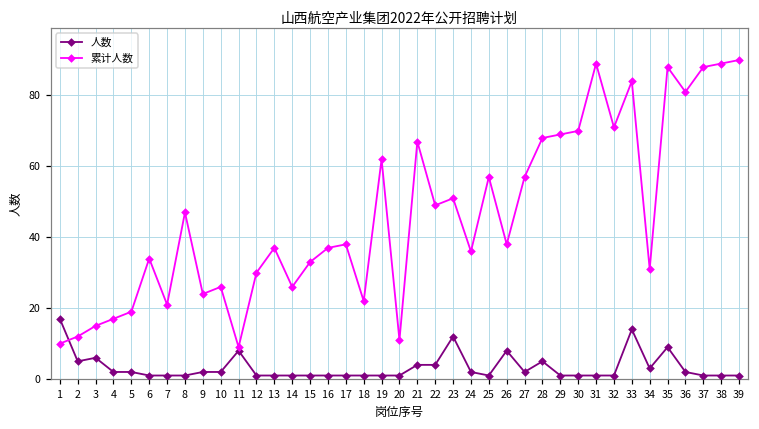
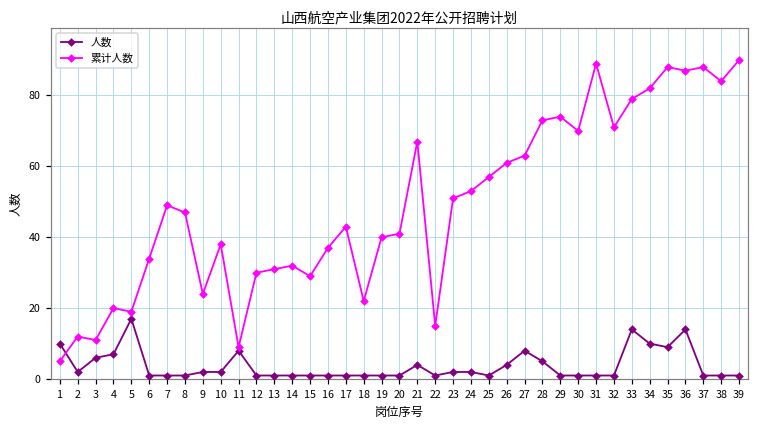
  {
    "人数": {
-     "1": 17,
-     "2": 5,
+     "1": 10,
+     "2": 2,
      "3": 6,
-     "4": 2,
-     "5": 2,
+     "4": 7,
+     "5": 17,
      "6": 1,
      "7": 1,
      "8": 1,
      "9": 2,
      "10": 2,
      "11": 8,
      "12": 1,
      "13": 1,
      "14": 1,
      "15": 1,
      "16": 1,
      "17": 1,
      "18": 1,
      "19": 1,
      "20": 1,
      "21": 4,
-     "22": 4,
-     "23": 12,
+     "22": 1,
+     "23": 2,
      "24": 2,
      "25": 1,
-     "26": 8,
-     "27": 2,
+     "26": 4,
+     "27": 8,
      "28": 5,
      "29": 1,
      "30": 1,
      "31": 1,
      "32": 1,
      "33": 14,
-     "34": 3,
+     "34": 10,
      "35": 9,
-     "36": 2,
+     "36": 14,
      "37": 1,
      "38": 1,
      "39": 1
    },
    "累计人数": {
-     "1": 10,
+     "1": 5,
      "2": 12,
-     "3": 15,
-     "4": 17,
+     "3": 11,
+     "4": 20,
      "5": 19,
      "6": 34,
-     "7": 21,
+     "7": 49,
      "8": 47,
      "9": 24,
-     "10": 26,
+     "10": 38,
      "11": 9,
      "12": 30,
-     "13": 37,
-     "14": 26,
-     "15": 33,
+     "13": 31,
+     "14": 32,
+     "15": 29,
      "16": 37,
-     "17": 38,
+     "17": 43,
      "18": 22,
-     "19": 62,
-     "20": 11,
+     "19": 40,
+     "20": 41,
      "21": 67,
-     "22": 49,
+     "22": 15,
      "23": 51,
-     "24": 36,
+     "24": 53,
      "25": 57,
-     "26": 38,
-     "27": 57,
-     "28": 68,
-     "29": 69,
+     "26": 61,
+     "27": 63,
+     "28": 73,
+     "29": 74,
      "30": 70,
      "31": 89,
      "32": 71,
-     "33": 84,
-     "34": 31,
+     "33": 79,
+     "34": 82,
      "35": 88,
-     "36": 81,
+     "36": 87,
      "37": 88,
-     "38": 89,
+     "38": 84,
      "39": 90
    }
  }
